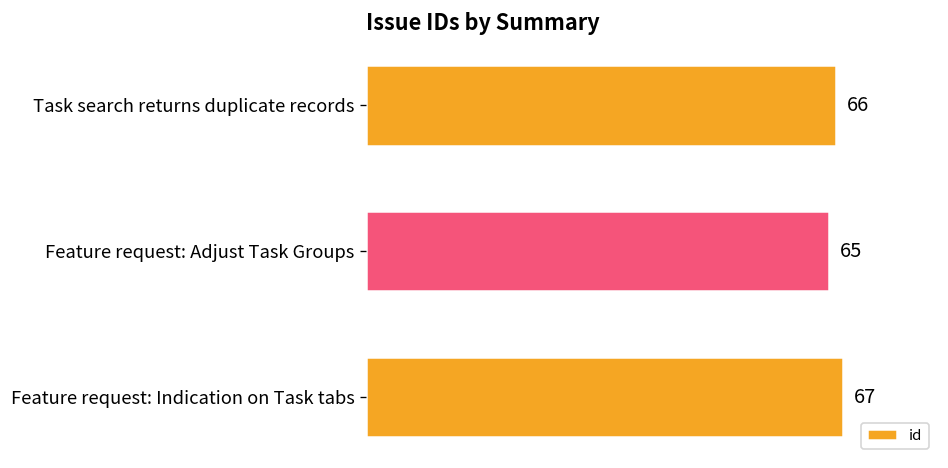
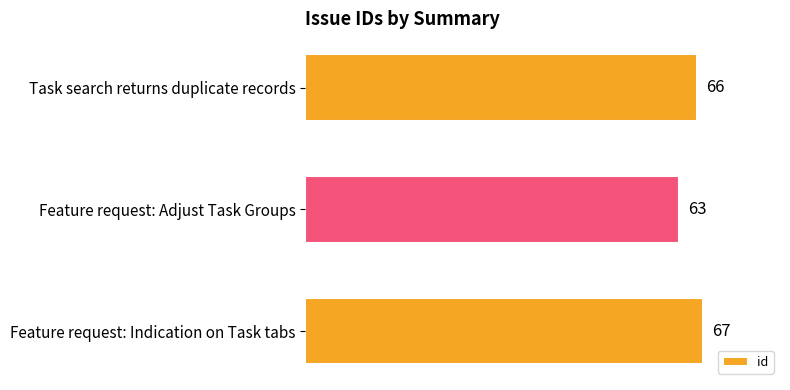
  {
    "Task search returns duplicate records": 66,
-   "Feature request: Adjust Task Groups": 65,
+   "Feature request: Adjust Task Groups": 63,
    "Feature request: Indication on Task tabs": 67
  }
